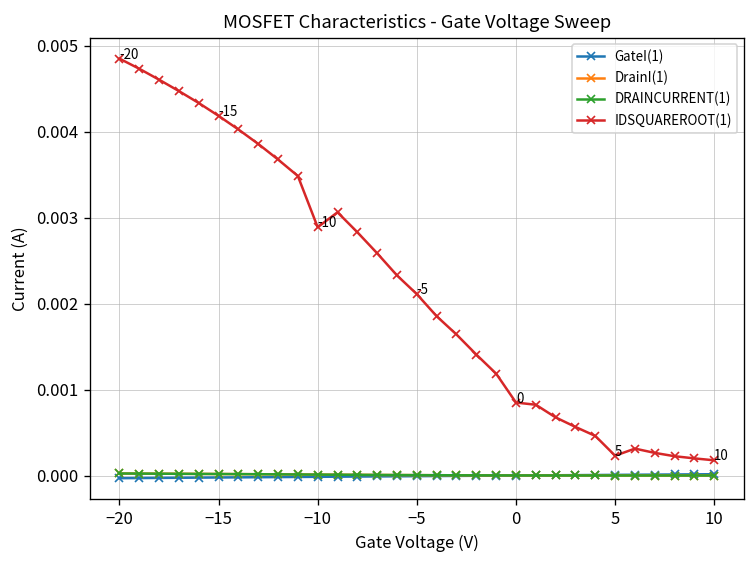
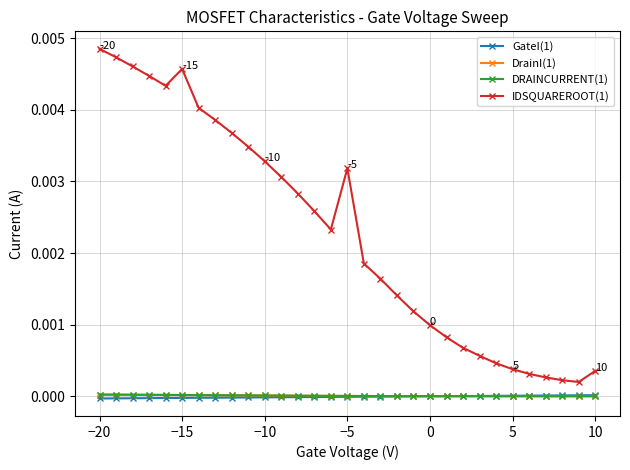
  {
    "GateI(1)": {
      "−20": 0.0000,
      "−15": 0.0000
    },
    "DRAINCURRENT(1)": {
      "−20": 0.0000,
      "−15": 0.0000
    },
    "IDSQUAREROOT(1)": {
-     "−15": 0.0042,
-     "−10": 0.0029,
-     "−5": 0.0021,
-     "0": 0.0008,
-     "5": 0.0002,
-     "10": 0.0002
+     "−15": 0.0046,
+     "−10": 0.0033,
+     "−5": 0.0032,
+     "0": 0.0010,
+     "5": 0.0004,
+     "10": 0.0004
    }
  }
